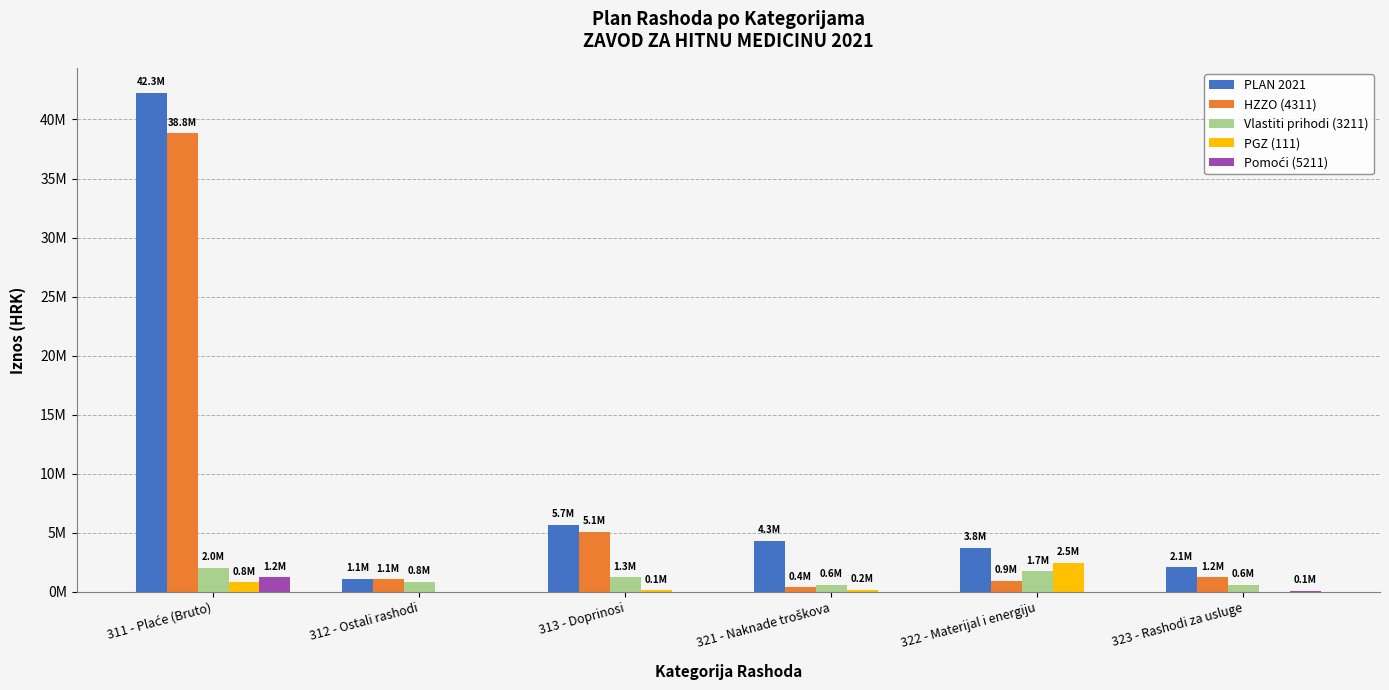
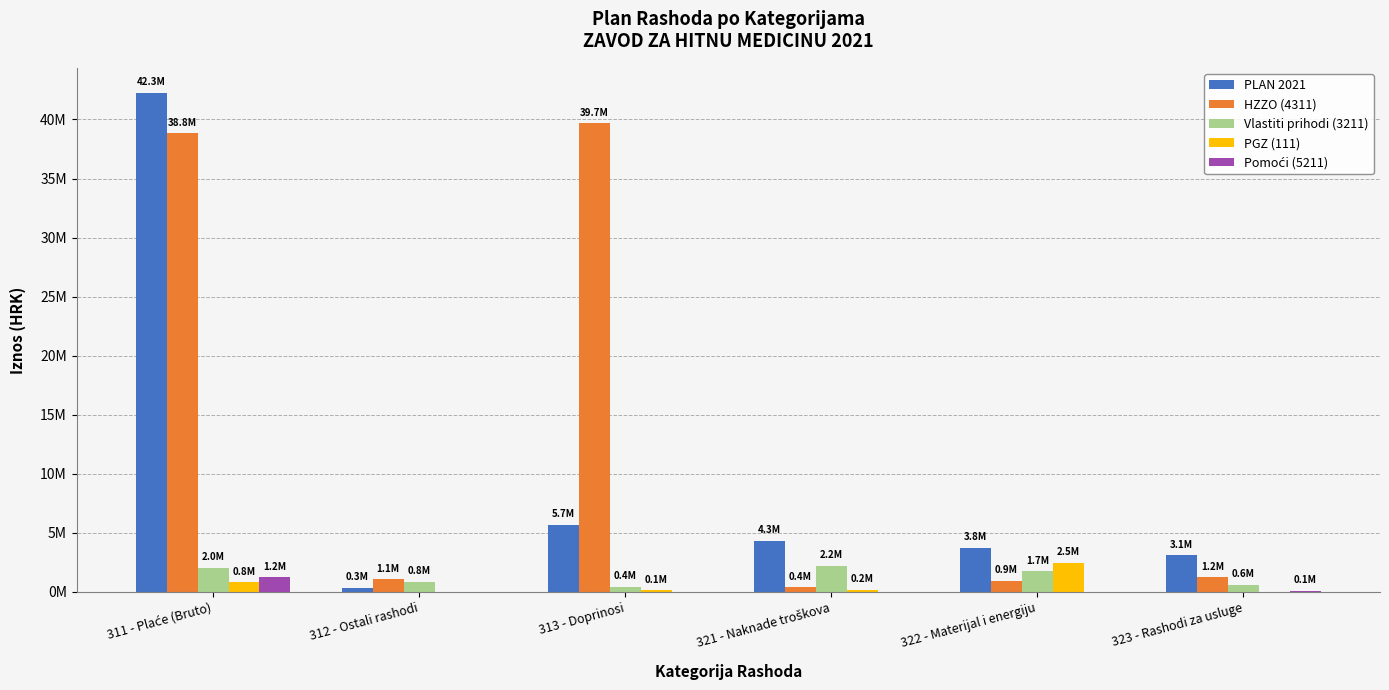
  {
    "PLAN 2021": {
      "311 - Plaće (Bruto)": "42.3M",
-     "312 - Ostali rashodi": "1.1M",
+     "312 - Ostali rashodi": "0.3M",
      "313 - Doprinosi": "5.7M",
      "321 - Naknade troškova": "4.3M",
      "322 - Materijal i energiju": "3.8M",
-     "323 - Rashodi za usluge": "2.1M"
+     "323 - Rashodi za usluge": "3.1M"
    },
    "HZZO (4311)": {
      "311 - Plaće (Bruto)": "38.8M",
      "312 - Ostali rashodi": "1.1M",
-     "313 - Doprinosi": "5.1M",
+     "313 - Doprinosi": "39.7M",
      "321 - Naknade troškova": "0.4M",
      "322 - Materijal i energiju": "0.9M",
      "323 - Rashodi za usluge": "1.2M"
    },
    "Vlastiti prihodi (3211)": {
      "311 - Plaće (Bruto)": "2.0M",
      "312 - Ostali rashodi": "0.8M",
-     "313 - Doprinosi": "1.3M",
-     "321 - Naknade troškova": "0.6M",
+     "313 - Doprinosi": "0.4M",
+     "321 - Naknade troškova": "2.2M",
      "322 - Materijal i energiju": "1.7M",
      "323 - Rashodi za usluge": "0.6M"
    },
    "PGZ (111)": {
      "311 - Plaće (Bruto)": "0.8M",
      "313 - Doprinosi": "0.1M",
      "321 - Naknade troškova": "0.2M",
      "322 - Materijal i energiju": "2.5M"
    },
    "Pomoći (5211)": {
      "311 - Plaće (Bruto)": "1.2M",
      "323 - Rashodi za usluge": "0.1M"
    }
  }
